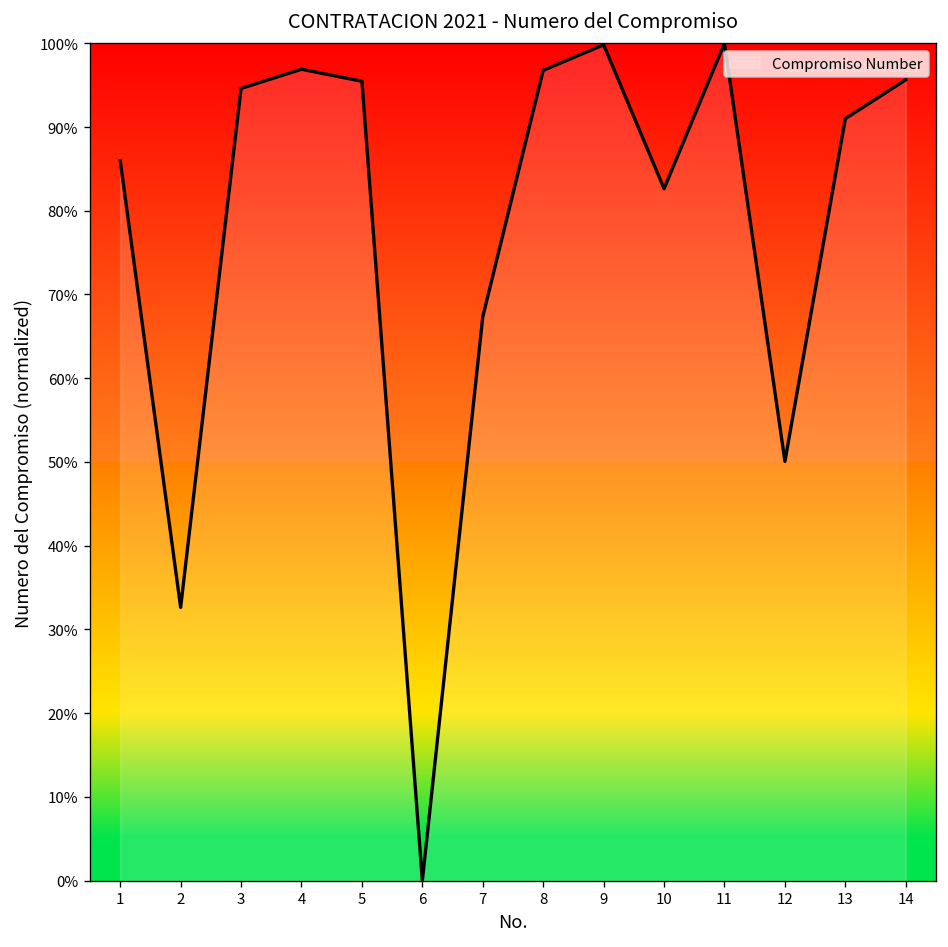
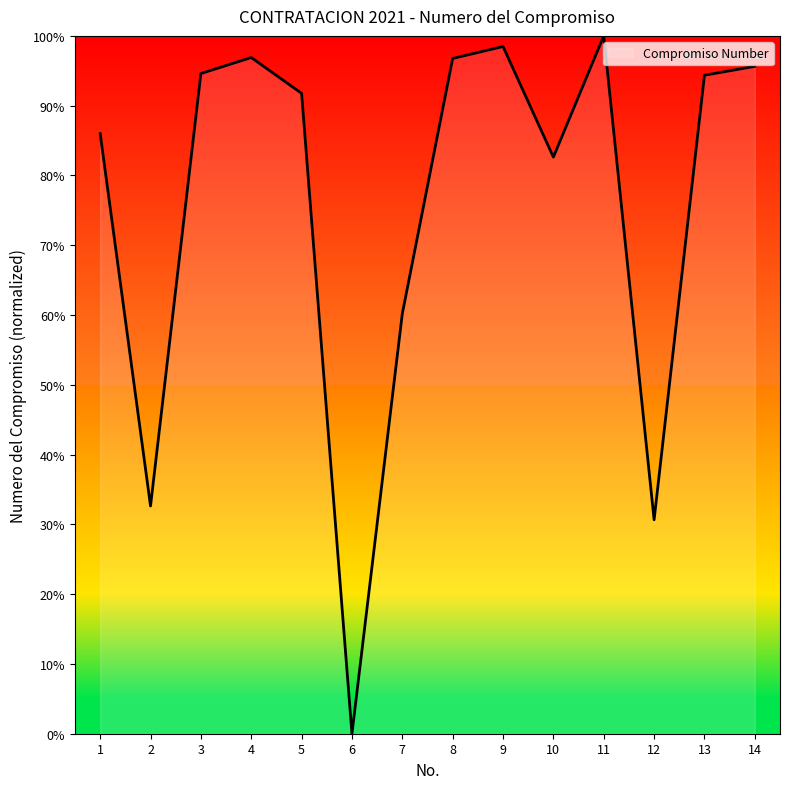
  {
    "1": "86%",
    "2": "33%",
    "3": "95%",
    "4": "97%",
-   "5": "95%",
+   "5": "92%",
    "6": "0%",
-   "7": "67%",
+   "7": "60%",
    "8": "97%",
-   "9": "100%",
+   "9": "98%",
    "10": "83%",
    "11": "100%",
-   "12": "50%",
-   "13": "91%"
+   "12": "31%",
+   "13": "94%"
  }
